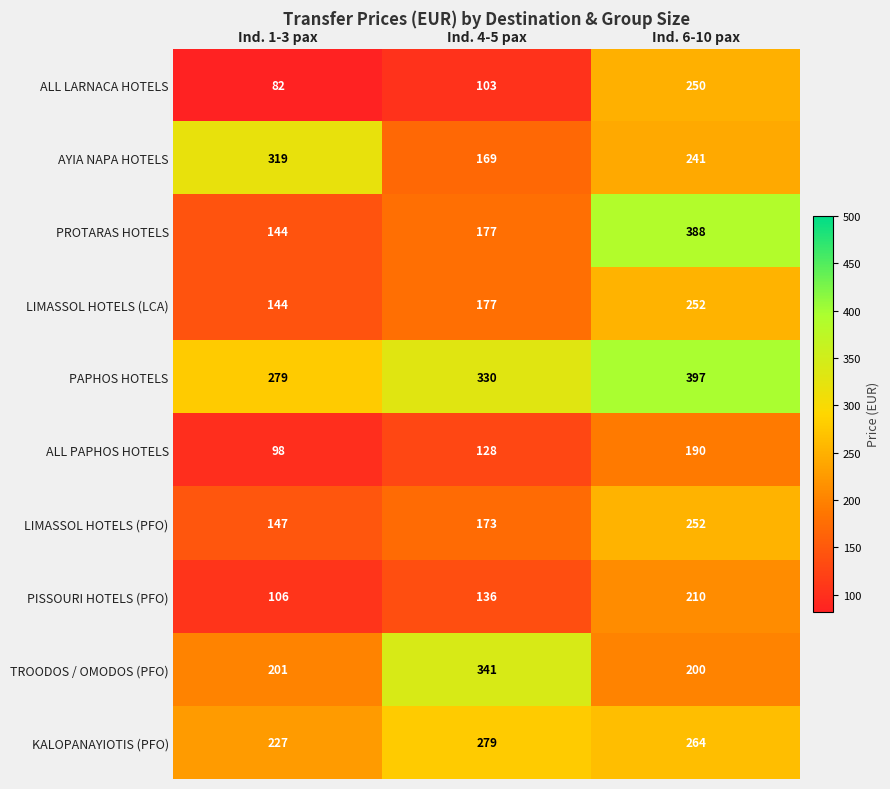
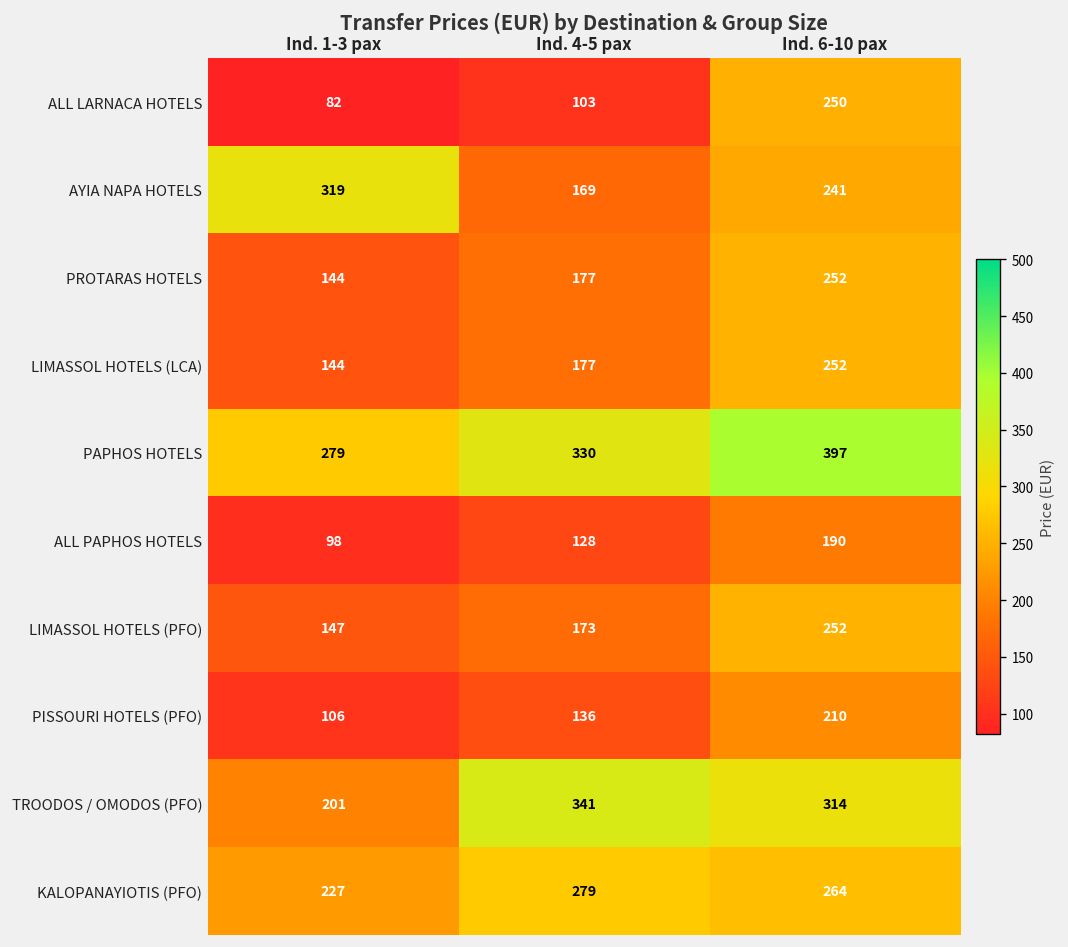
  {
    "ALL LARNACA HOTELS": {
      "Ind. 1-3 pax": 82,
      "Ind. 4-5 pax": 103,
      "Ind. 6-10 pax": 250
    },
    "AYIA NAPA HOTELS": {
      "Ind. 1-3 pax": 319,
      "Ind. 4-5 pax": 169,
      "Ind. 6-10 pax": 241
    },
    "PROTARAS HOTELS": {
      "Ind. 1-3 pax": 144,
      "Ind. 4-5 pax": 177,
-     "Ind. 6-10 pax": 388
+     "Ind. 6-10 pax": 252
    },
    "LIMASSOL HOTELS (LCA)": {
      "Ind. 1-3 pax": 144,
      "Ind. 4-5 pax": 177,
      "Ind. 6-10 pax": 252
    },
    "PAPHOS HOTELS": {
      "Ind. 1-3 pax": 279,
      "Ind. 4-5 pax": 330,
      "Ind. 6-10 pax": 397
    },
    "ALL PAPHOS HOTELS": {
      "Ind. 1-3 pax": 98,
      "Ind. 4-5 pax": 128,
      "Ind. 6-10 pax": 190
    },
    "LIMASSOL HOTELS (PFO)": {
      "Ind. 1-3 pax": 147,
      "Ind. 4-5 pax": 173,
      "Ind. 6-10 pax": 252
    },
    "PISSOURI HOTELS (PFO)": {
      "Ind. 1-3 pax": 106,
      "Ind. 4-5 pax": 136,
      "Ind. 6-10 pax": 210
    },
    "TROODOS / OMODOS (PFO)": {
      "Ind. 1-3 pax": 201,
      "Ind. 4-5 pax": 341,
-     "Ind. 6-10 pax": 200
+     "Ind. 6-10 pax": 314
    },
    "KALOPANAYIOTIS (PFO)": {
      "Ind. 1-3 pax": 227,
      "Ind. 4-5 pax": 279,
      "Ind. 6-10 pax": 264
    }
  }
